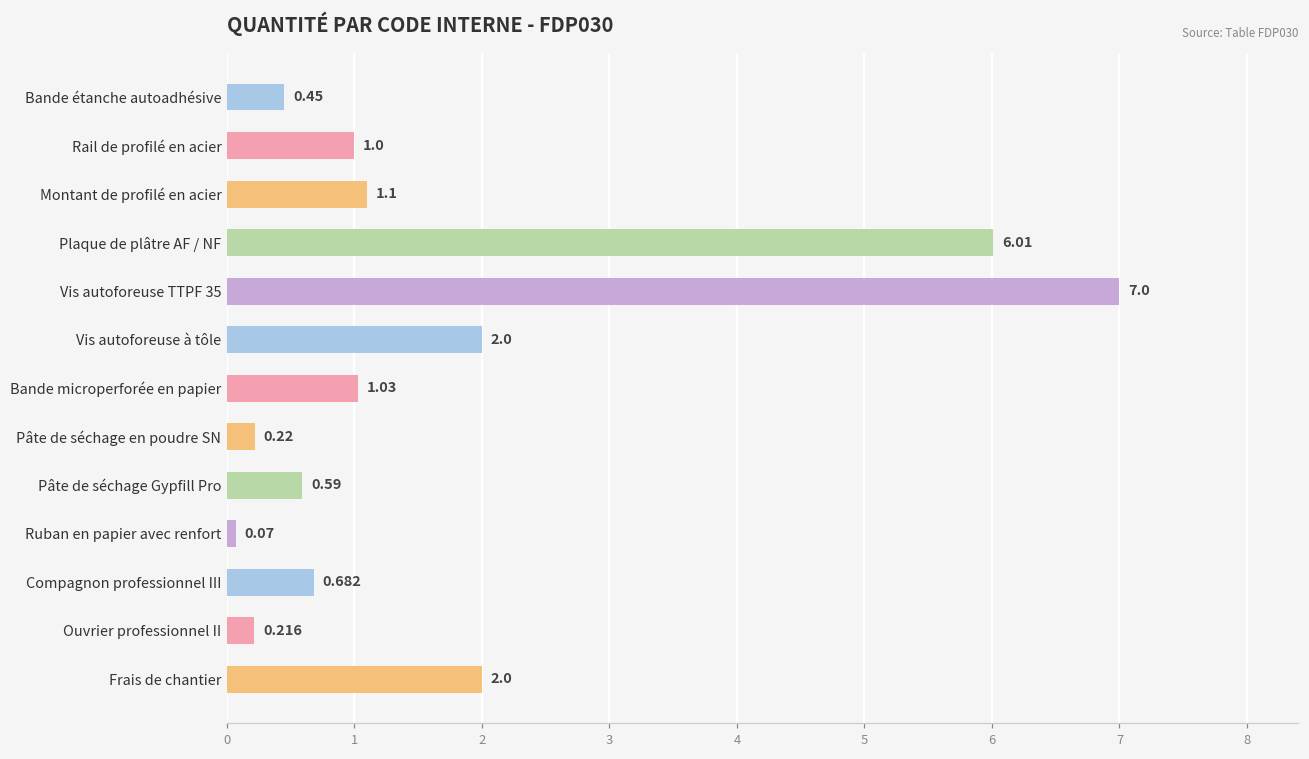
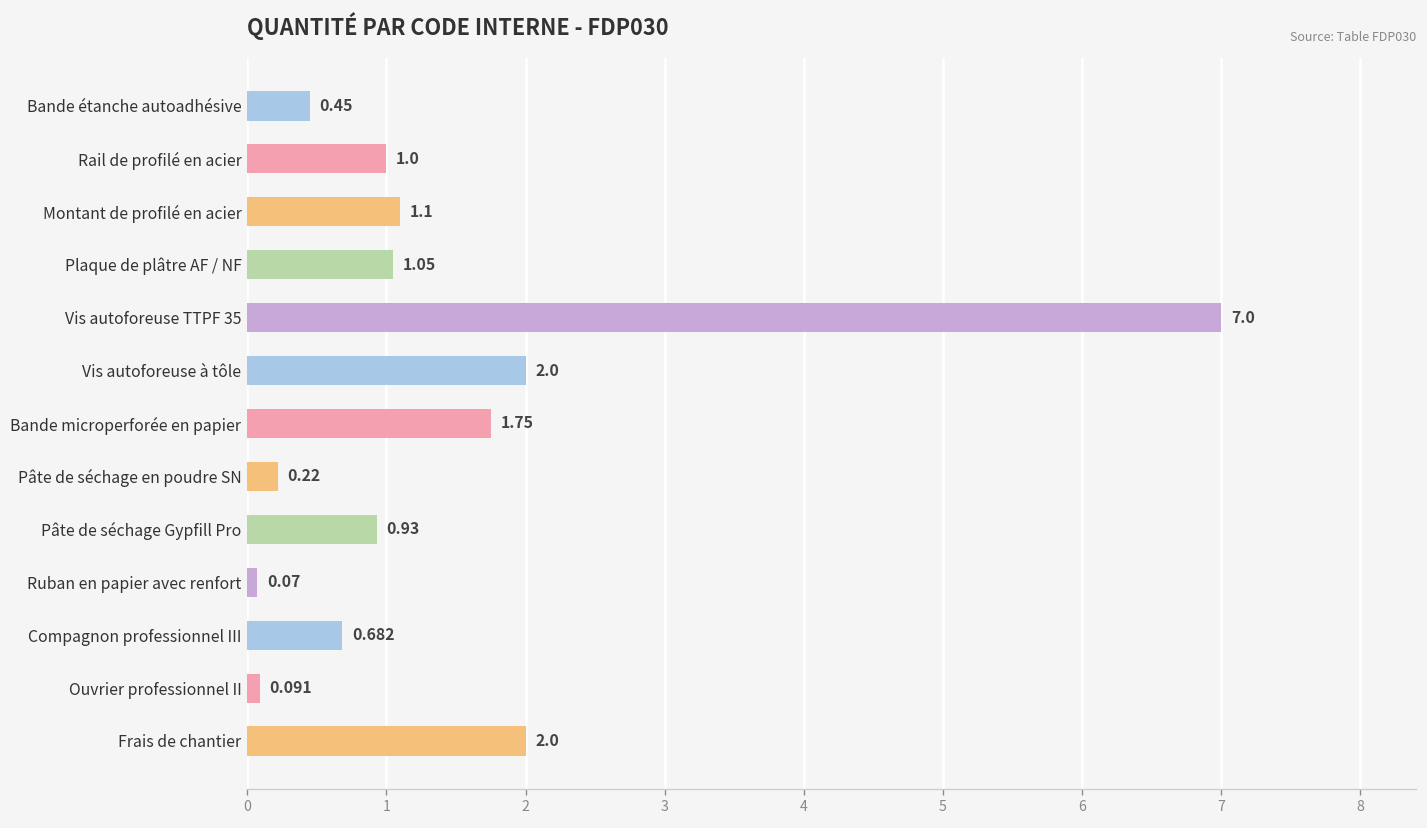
  {
    "Bande étanche autoadhésive": 0.45,
    "Rail de profilé en acier": 1.0,
    "Montant de profilé en acier": 1.1,
-   "Plaque de plâtre AF / NF": 6.01,
+   "Plaque de plâtre AF / NF": 1.05,
    "Vis autoforeuse TTPF 35": 7.0,
    "Vis autoforeuse à tôle": 2.0,
-   "Bande microperforée en papier": 1.03,
+   "Bande microperforée en papier": 1.75,
    "Pâte de séchage en poudre SN": 0.22,
-   "Pâte de séchage Gypfill Pro": 0.59,
+   "Pâte de séchage Gypfill Pro": 0.93,
    "Ruban en papier avec renfort": 0.07,
    "Compagnon professionnel III": 0.682,
-   "Ouvrier professionnel II": 0.216,
+   "Ouvrier professionnel II": 0.091,
    "Frais de chantier": 2.0
  }
